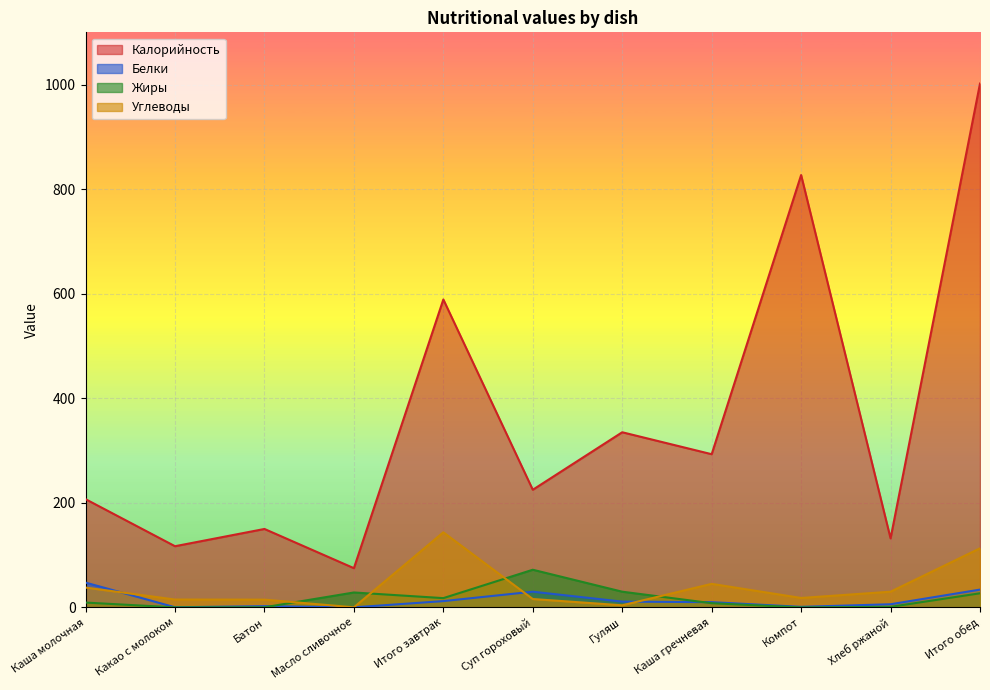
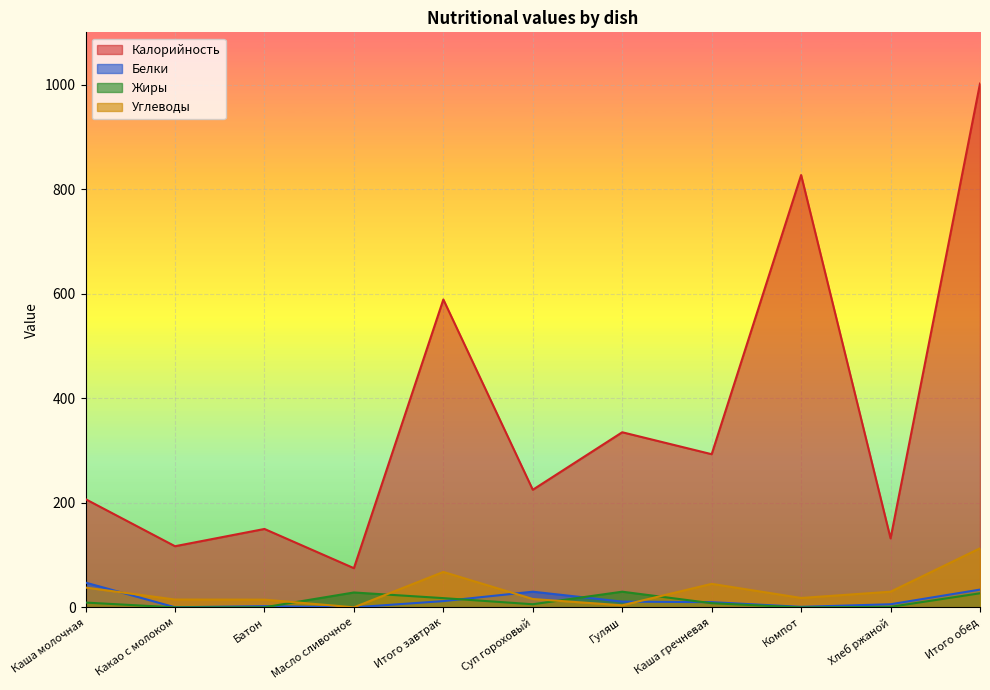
  {
    "Калорийность": {
      "Каша молочная": 210,
      "Какао с молоком": 120,
      "Батон": 150,
      "Масло сливочное": 80,
      "Итого завтрак": 590,
      "Суп гороховый": 230,
      "Гуляш": 340,
      "Каша гречневая": 290,
      "Компот": 830,
      "Хлеб ржаной": 130,
      "Итого обед": 1000
    },
    "Белки": {
      "Каша молочная": 50,
      "Итого завтрак": 10,
      "Суп гороховый": 30,
      "Гуляш": 10,
      "Хлеб ржаной": 10,
      "Итого обед": 30
    },
    "Жиры": {
      "Каша молочная": 10,
      "Масло сливочное": 30,
      "Итого завтрак": 20,
-     "Суп гороховый": 70,
+     "Суп гороховый": 10,
      "Гуляш": 30,
      "Хлеб ржаной": 0,
      "Итого обед": 30
    },
    "Углеводы": {
      "Каша молочная": 40,
      "Какао с молоком": 20,
      "Батон": 10,
-     "Итого завтрак": 140,
+     "Итого завтрак": 70,
      "Суп гороховый": 20,
      "Гуляш": 0,
      "Каша гречневая": 50,
      "Компот": 20,
      "Хлеб ржаной": 30,
      "Итого обед": 110
    }
  }
